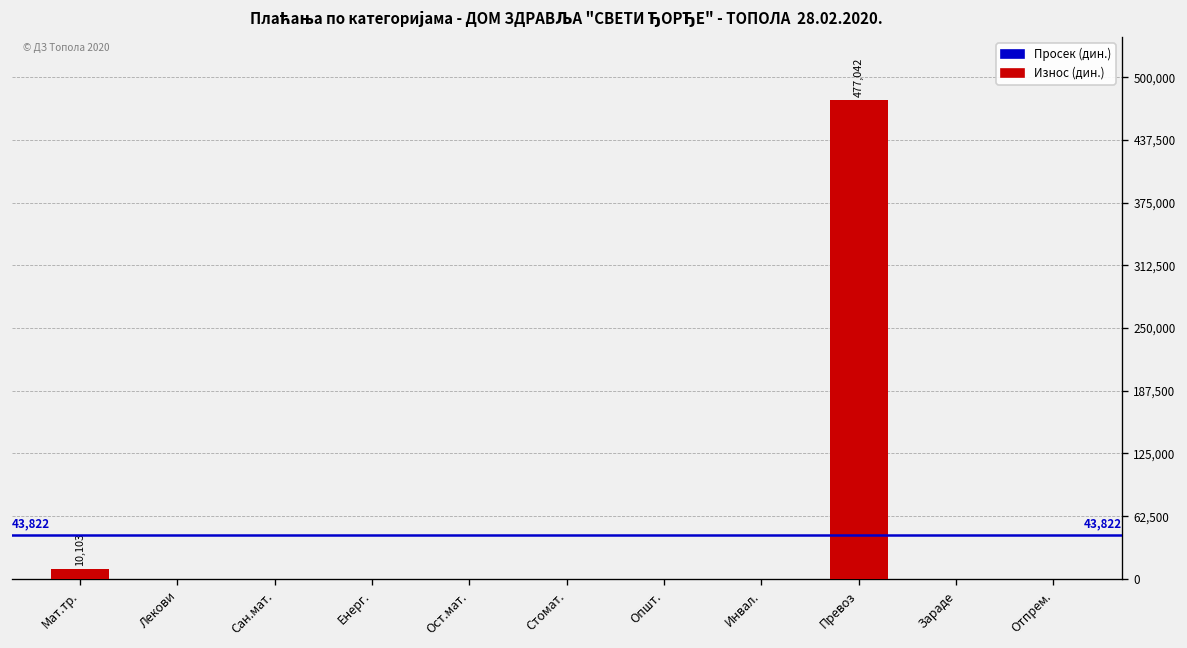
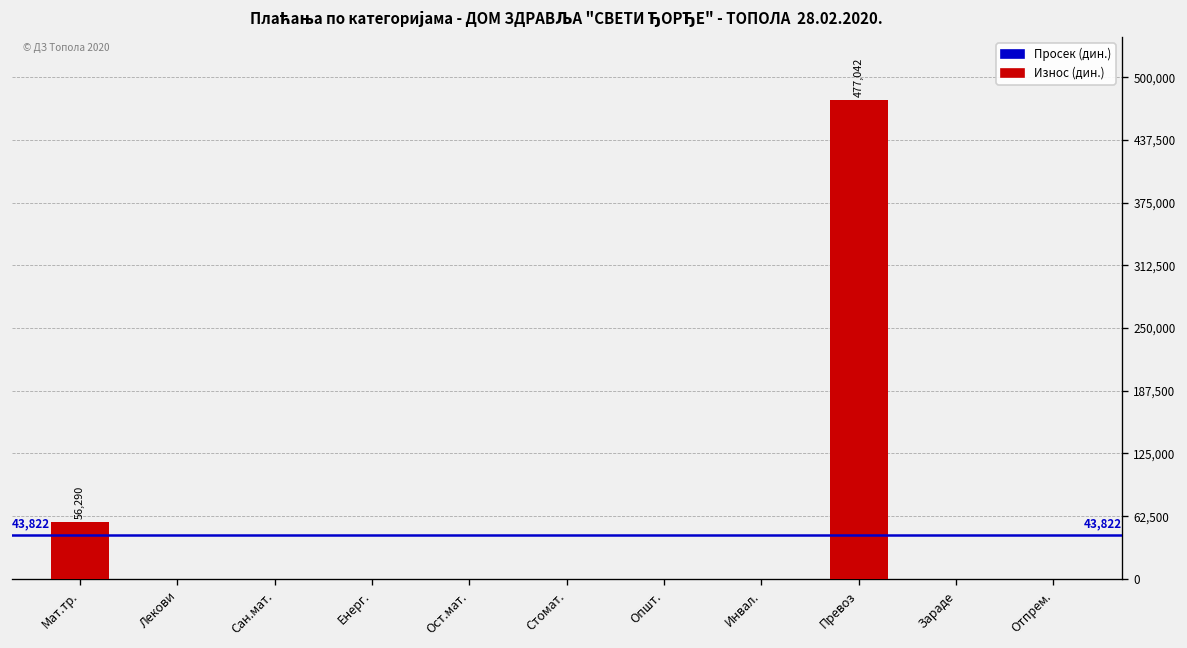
  {
-   "Мат.тр.": "10,103",
+   "Мат.тр.": "56,290",
    "Превоз": "477,042"
  }
